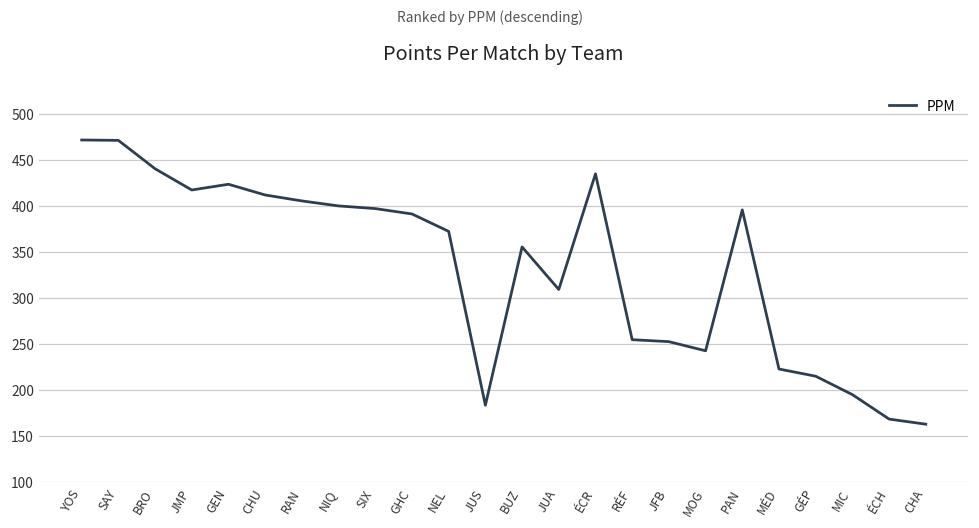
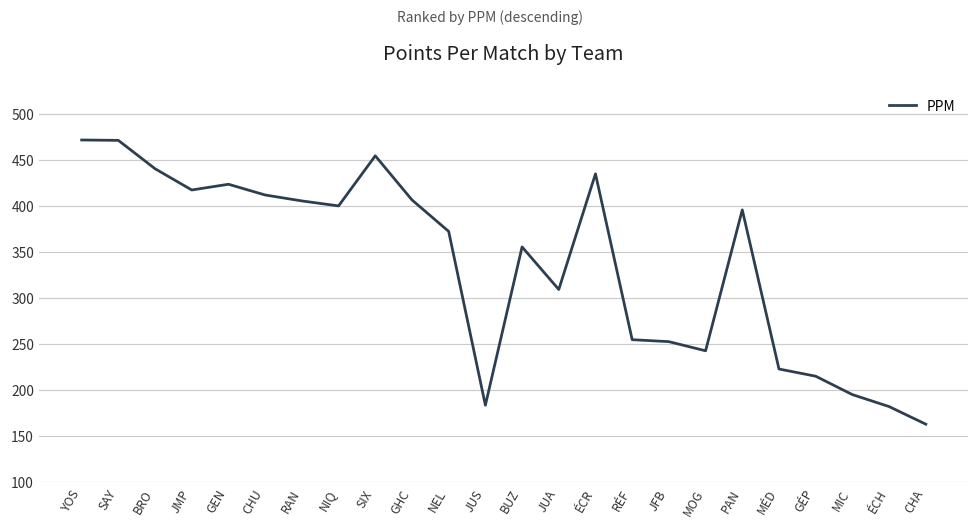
  {
    "YOS": 470,
    "SAY": 470,
    "BRO": 440,
    "JMP": 420,
    "GEN": 420,
    "CHU": 410,
    "RAN": 410,
    "NIQ": 400,
-   "SIX": 400,
-   "GHC": 390,
+   "SIX": 460,
+   "GHC": 410,
    "NEL": 370,
    "JUS": 180,
    "BUZ": 360,
    "JUA": 310,
    "ÉCR": 440,
    "RÉF": 260,
    "JFB": 250,
    "MOG": 240,
    "PAN": 400,
    "MÉD": 220,
    "GÉP": 220,
    "MIC": 200,
-   "ÉCH": 170,
+   "ÉCH": 180,
    "CHA": 160
  }
